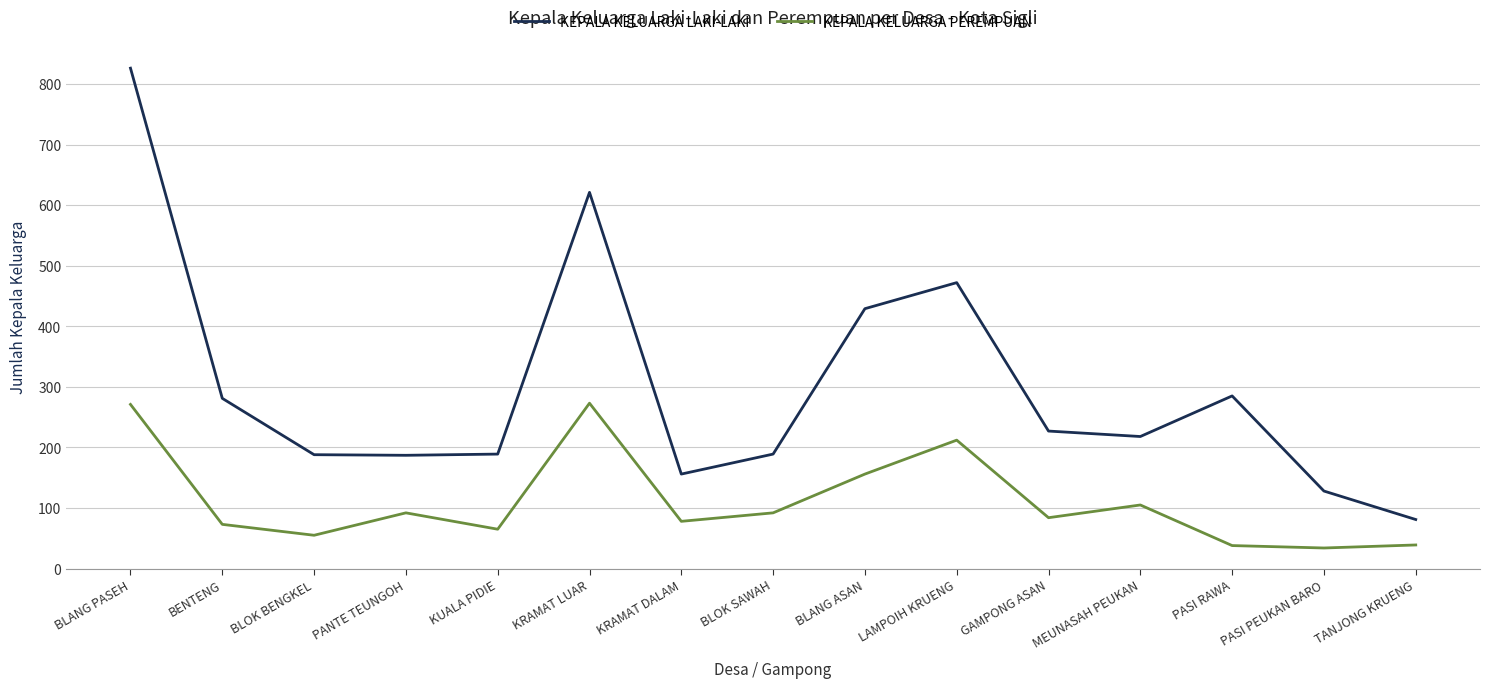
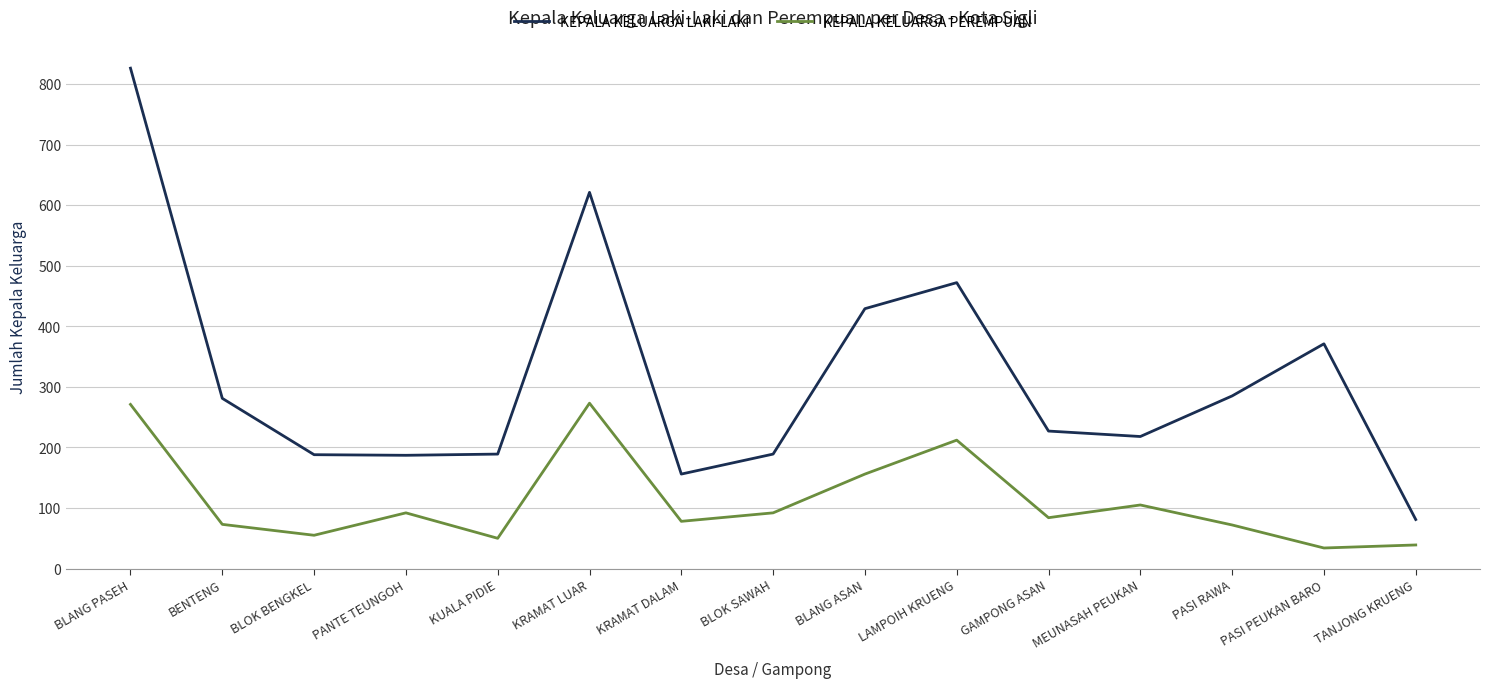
  {
    "KEPALA KELUARGA LAKI-LAKI": {
      "BLANG PASEH": 830,
      "BENTENG": 280,
      "BLOK BENGKEL": 190,
      "PANTE TEUNGOH": 190,
      "KUALA PIDIE": 190,
      "KRAMAT LUAR": 620,
      "KRAMAT DALAM": 160,
      "BLOK SAWAH": 190,
      "BLANG ASAN": 430,
      "LAMPOIH KRUENG": 470,
      "GAMPONG ASAN": 230,
      "MEUNASAH PEUKAN": 220,
      "PASI RAWA": 290,
-     "PASI PEUKAN BARO": 130,
+     "PASI PEUKAN BARO": 370,
      "TANJONG KRUENG": 80
    },
    "KEPALA KELUARGA PEREMPUAN": {
      "BLANG PASEH": 270,
      "BENTENG": 70,
      "BLOK BENGKEL": 60,
      "PANTE TEUNGOH": 90,
-     "KUALA PIDIE": 70,
+     "KUALA PIDIE": 50,
      "KRAMAT LUAR": 270,
      "KRAMAT DALAM": 80,
      "BLOK SAWAH": 90,
      "BLANG ASAN": 160,
      "LAMPOIH KRUENG": 210,
      "GAMPONG ASAN": 80,
      "MEUNASAH PEUKAN": 110,
-     "PASI RAWA": 40,
+     "PASI RAWA": 70,
      "PASI PEUKAN BARO": 30,
      "TANJONG KRUENG": 40
    }
  }
